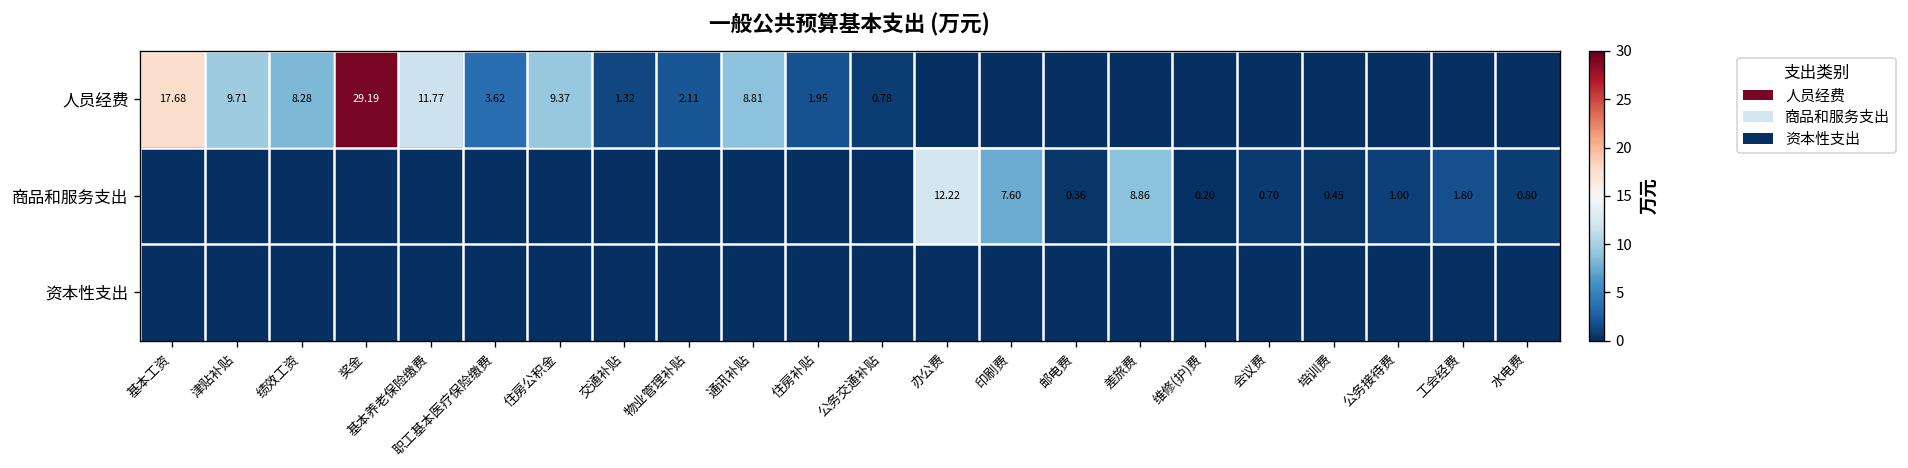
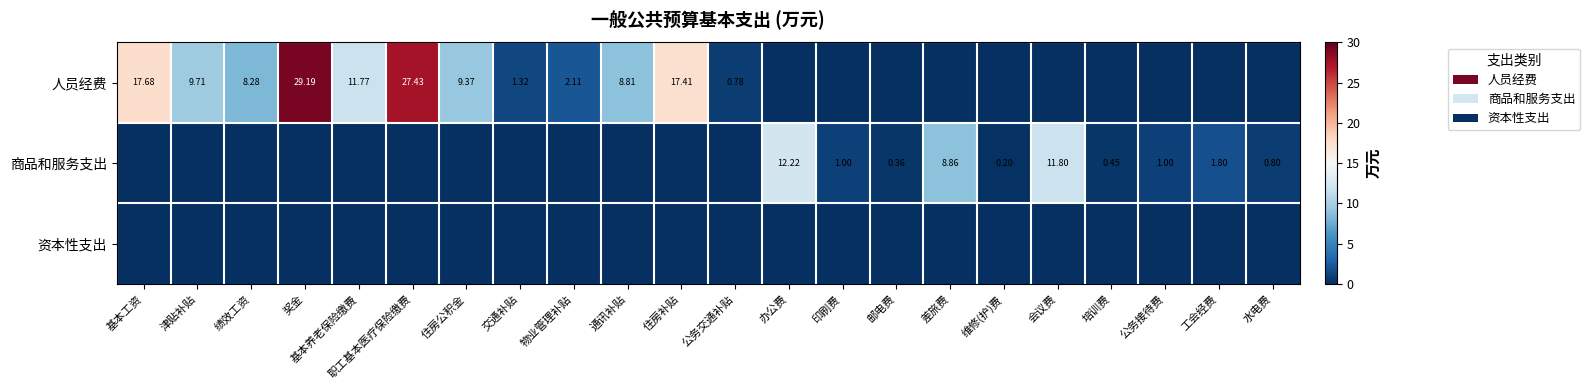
  {
    "人员经费": {
      "基本工资": 17.68,
      "津贴补贴": 9.71,
      "绩效工资": 8.28,
      "奖金": 29.19,
      "基本养老保险缴费": 11.77,
-     "职工基本医疗保险缴费": 3.62,
+     "职工基本医疗保险缴费": 27.43,
      "住房公积金": 9.37,
      "交通补贴": 1.32,
      "物业管理补贴": 2.11,
      "通讯补贴": 8.81,
-     "住房补贴": 1.95,
+     "住房补贴": 17.41,
      "公务交通补贴": 0.78
    },
    "商品和服务支出": {
      "办公费": 12.22,
-     "印刷费": 7.60,
+     "印刷费": 1.00,
      "邮电费": 0.36,
      "差旅费": 8.86,
      "维修(护)费": 0.20,
-     "会议费": 0.70,
+     "会议费": 11.80,
      "培训费": 0.45,
      "公务接待费": 1.00,
      "工会经费": 1.80,
      "水电费": 0.80
    }
  }
